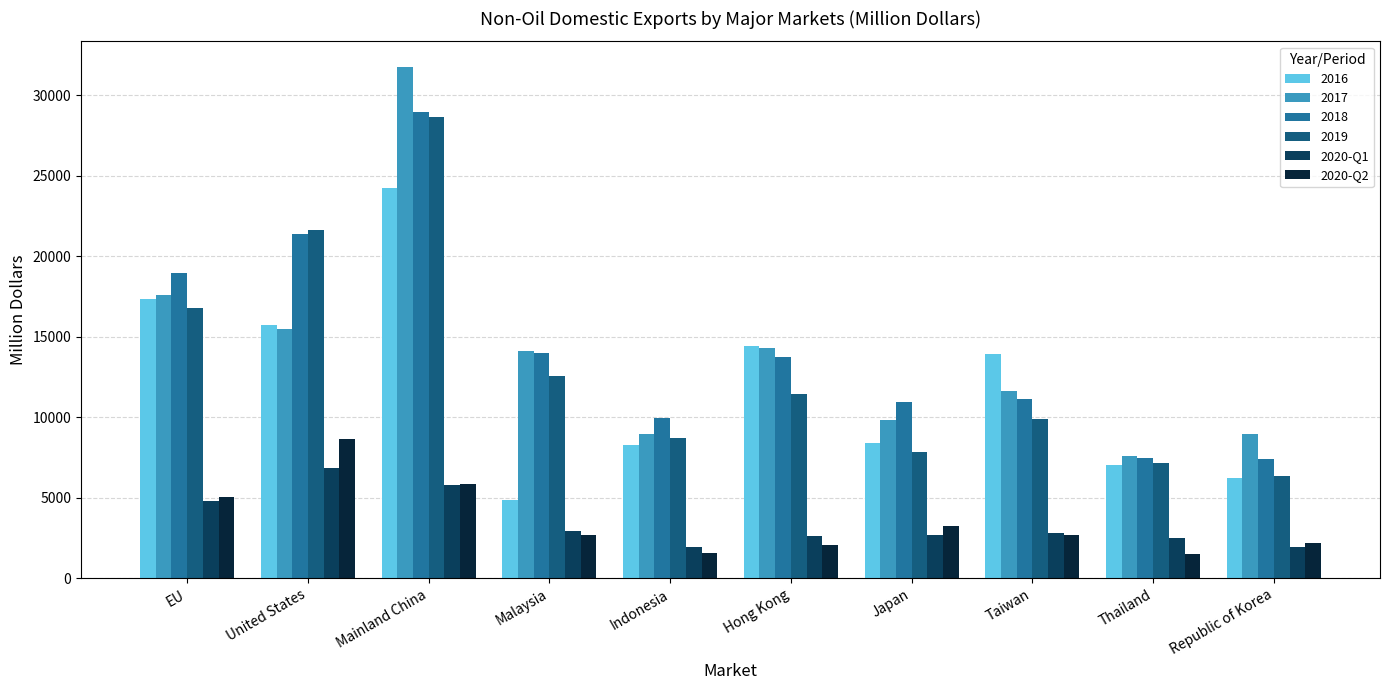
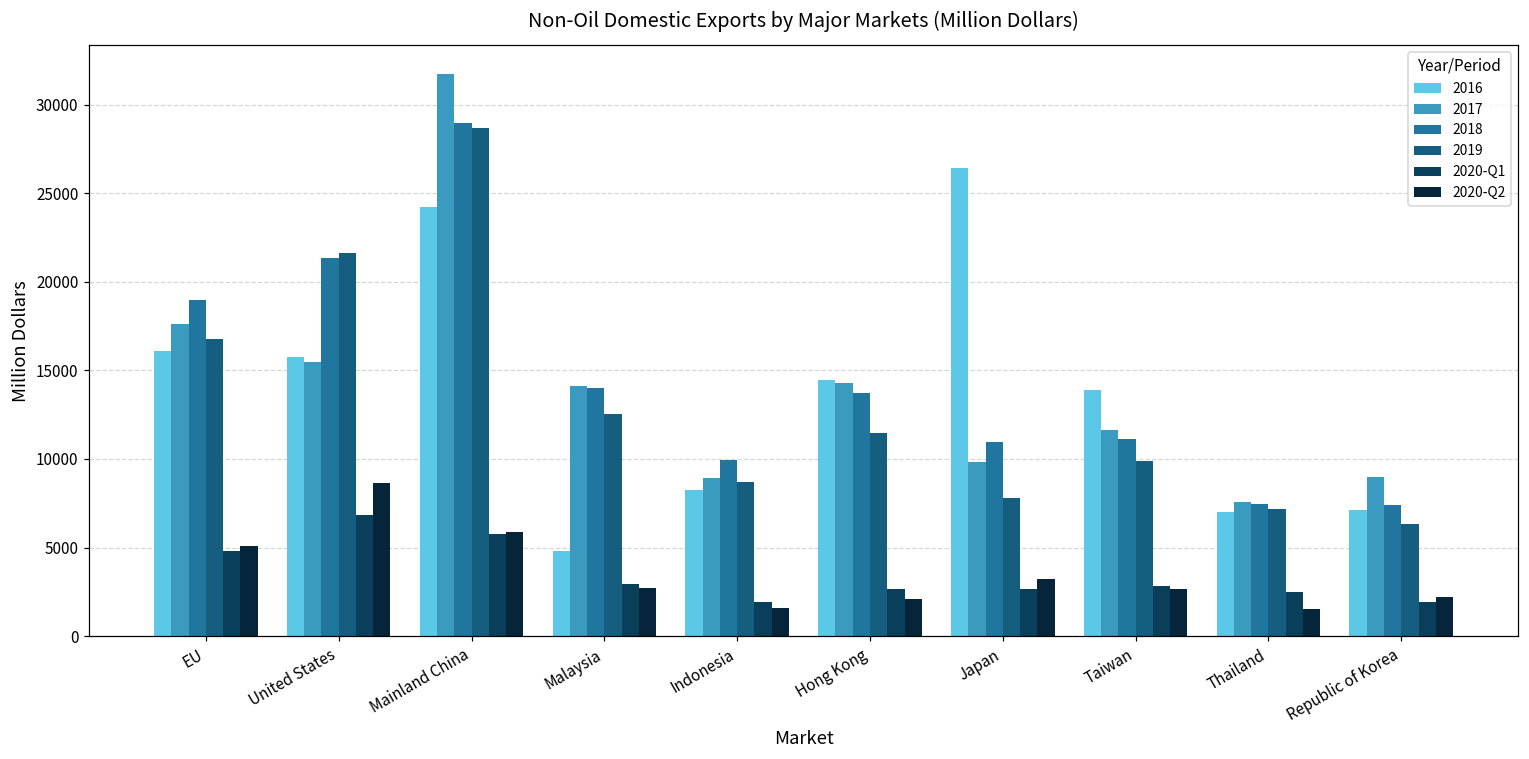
  {
    "2016": {
-     "EU": 17300,
+     "EU": 16100,
      "United States": 15700,
      "Mainland China": 24200,
      "Malaysia": 4800,
      "Indonesia": 8300,
      "Hong Kong": 14500,
-     "Japan": 8400,
+     "Japan": 26400,
      "Taiwan": 13900,
      "Thailand": 7000,
-     "Republic of Korea": 6300
+     "Republic of Korea": 7100
    }
  }
